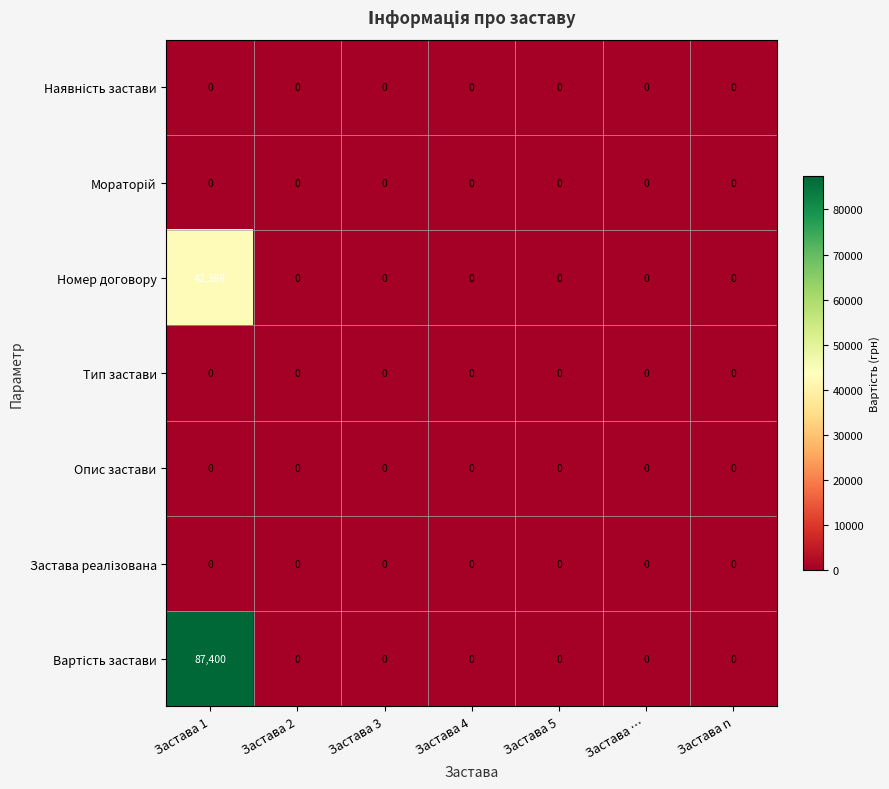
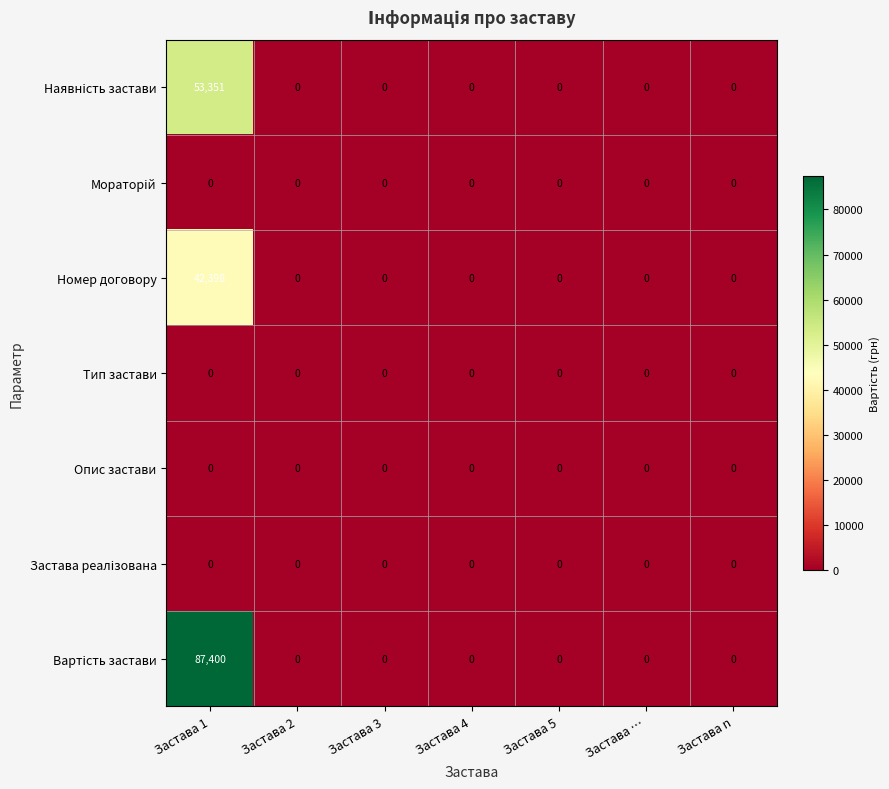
  {
    "Наявність застави": {
-     "Застава 1": "0",
+     "Застава 1": "53,351",
      "Застава 2": "0",
      "Застава 3": "0",
      "Застава 4": "0",
      "Застава 5": "0",
      "Застава …": "0",
      "Застава n": "0"
    },
    "Мораторій": {
      "Застава 1": "0",
      "Застава 2": "0",
      "Застава 3": "0",
      "Застава 4": "0",
      "Застава 5": "0",
      "Застава …": "0",
      "Застава n": "0"
    },
    "Номер договору": {
      "Застава 1": "42,398",
      "Застава 2": "0",
      "Застава 3": "0",
      "Застава 4": "0",
      "Застава 5": "0",
      "Застава …": "0",
      "Застава n": "0"
    },
    "Тип застави": {
      "Застава 1": "0",
      "Застава 2": "0",
      "Застава 3": "0",
      "Застава 4": "0",
      "Застава 5": "0",
      "Застава …": "0",
      "Застава n": "0"
    },
    "Опис застави": {
      "Застава 1": "0",
      "Застава 2": "0",
      "Застава 3": "0",
      "Застава 4": "0",
      "Застава 5": "0",
      "Застава …": "0",
      "Застава n": "0"
    },
    "Застава реалізована": {
      "Застава 1": "0",
      "Застава 2": "0",
      "Застава 3": "0",
      "Застава 4": "0",
      "Застава 5": "0",
      "Застава …": "0",
      "Застава n": "0"
    },
    "Вартість застави": {
      "Застава 1": "87,400",
      "Застава 2": "0",
      "Застава 3": "0",
      "Застава 4": "0",
      "Застава 5": "0",
      "Застава …": "0",
      "Застава n": "0"
    }
  }
